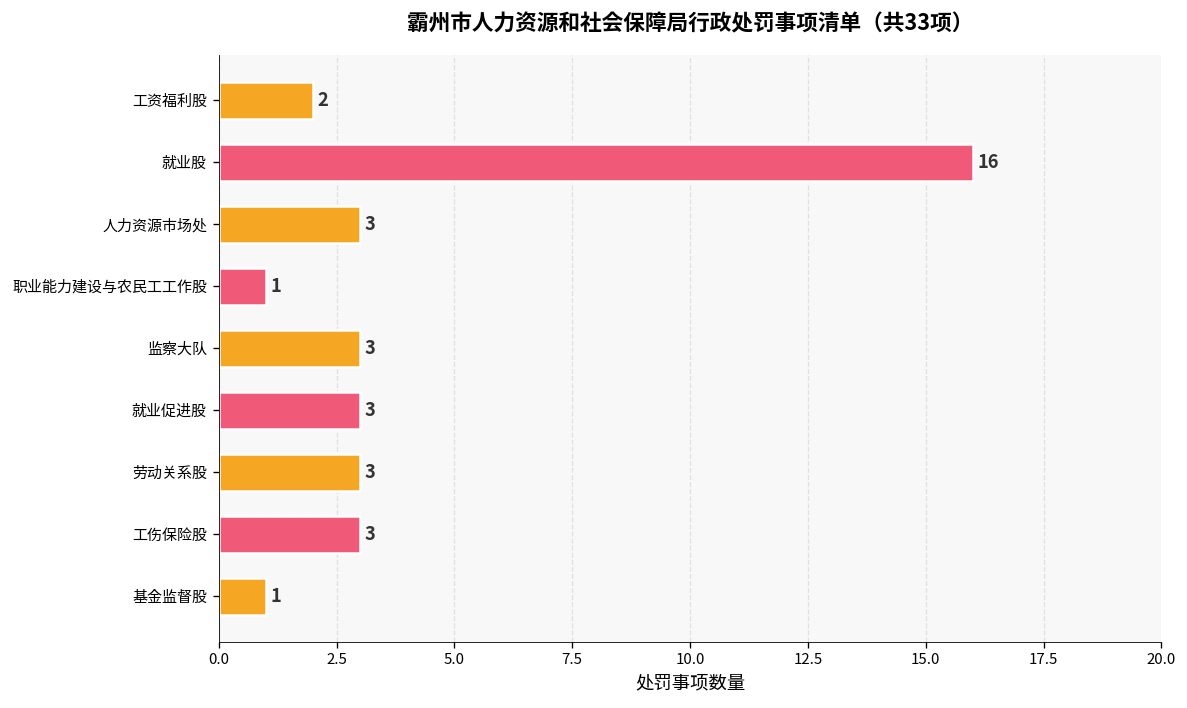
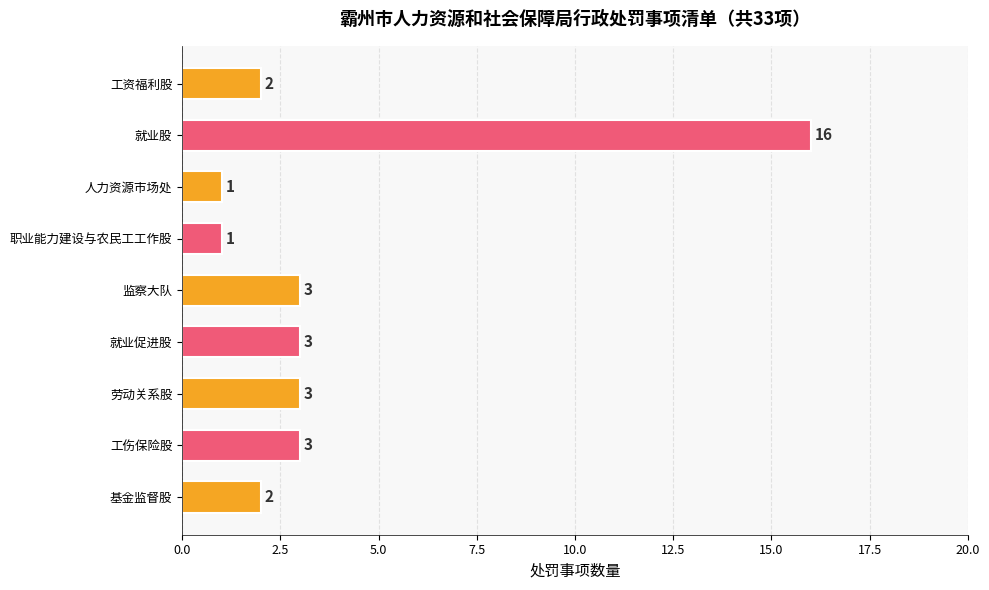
  {
    "工资福利股": 2,
    "就业股": 16,
-   "人力资源市场处": 3,
+   "人力资源市场处": 1,
    "职业能力建设与农民工工作股": 1,
    "监察大队": 3,
    "就业促进股": 3,
    "劳动关系股": 3,
    "工伤保险股": 3,
-   "基金监督股": 1
+   "基金监督股": 2
  }
